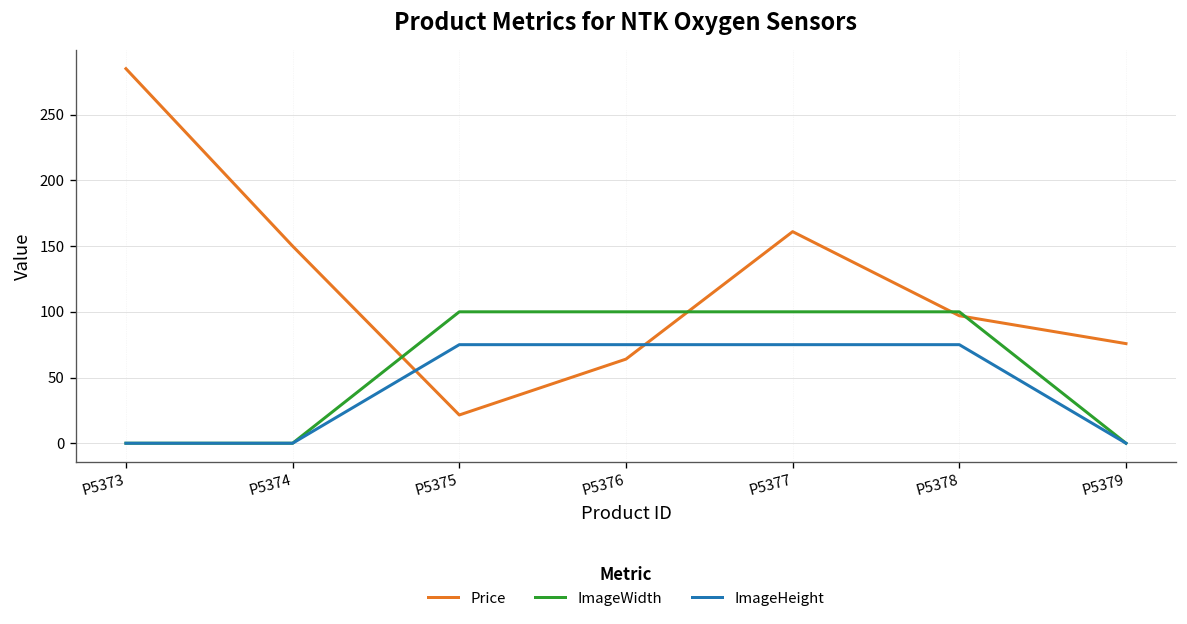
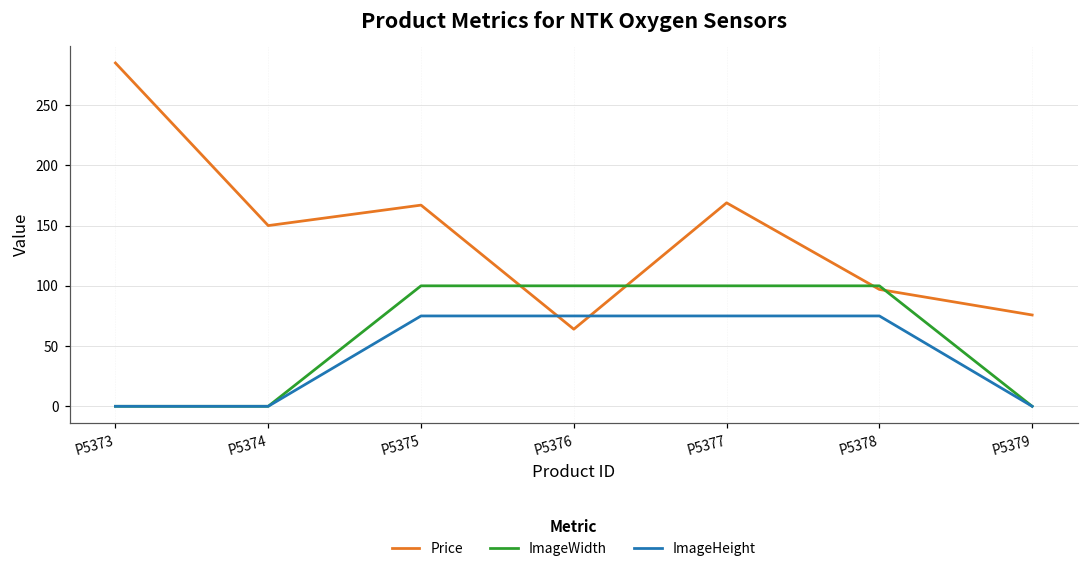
  {
    "Price": {
      "P5373": 285,
      "P5374": 150,
-     "P5375": 22,
+     "P5375": 167,
      "P5376": 64,
-     "P5377": 161,
+     "P5377": 169,
      "P5378": 97,
      "P5379": 76
    },
    "ImageWidth": {
      "P5375": 100,
      "P5376": 100,
      "P5377": 100,
      "P5378": 100
    },
    "ImageHeight": {
      "P5375": 75,
      "P5376": 75,
      "P5377": 75,
      "P5378": 75
    }
  }
